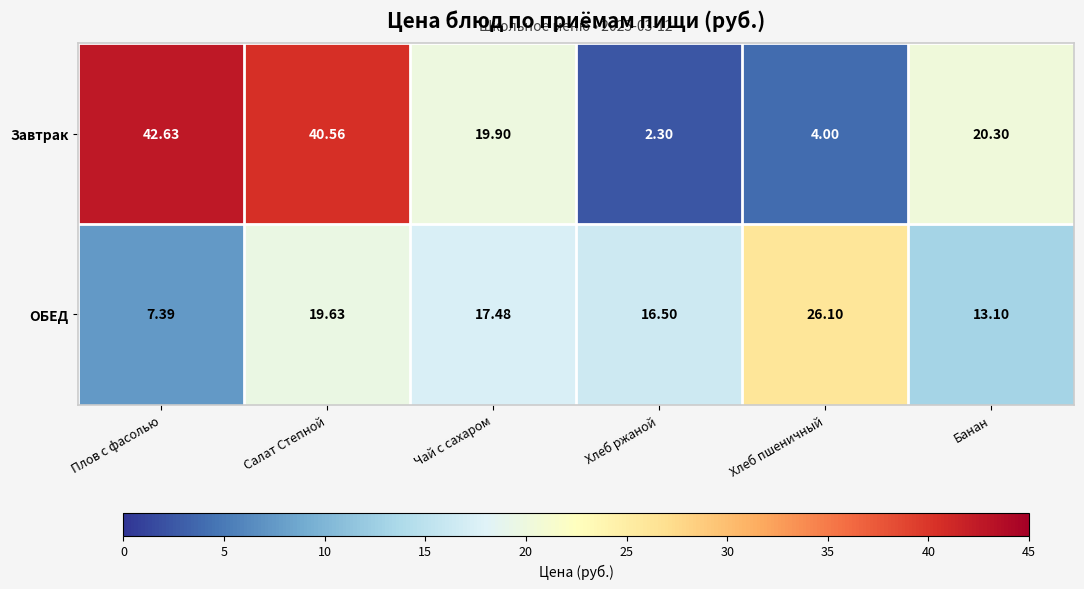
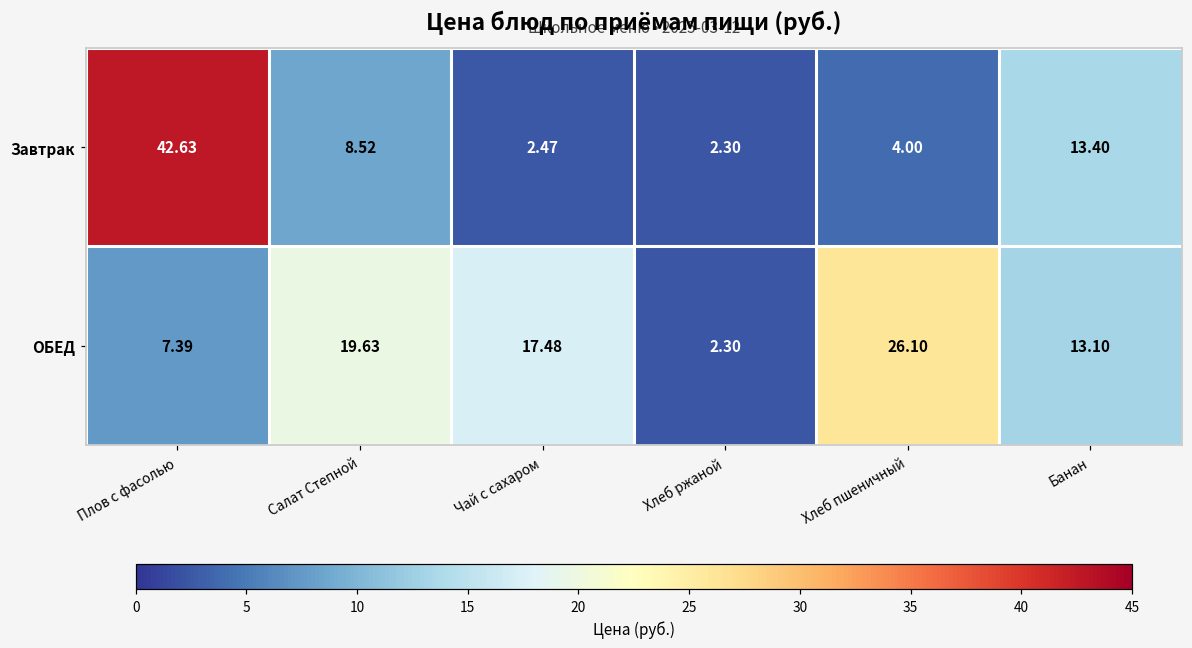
  {
    "Завтрак": {
      "Плов с фасолью": 42.63,
-     "Салат Степной": 40.56,
-     "Чай с сахаром": 19.90,
+     "Салат Степной": 8.52,
+     "Чай с сахаром": 2.47,
      "Хлеб ржаной": 2.30,
      "Хлеб пшеничный": 4.00,
-     "Банан": 20.30
+     "Банан": 13.40
    },
    "ОБЕД": {
      "Плов с фасолью": 7.39,
      "Салат Степной": 19.63,
      "Чай с сахаром": 17.48,
-     "Хлеб ржаной": 16.50,
+     "Хлеб ржаной": 2.30,
      "Хлеб пшеничный": 26.10,
      "Банан": 13.10
    }
  }
